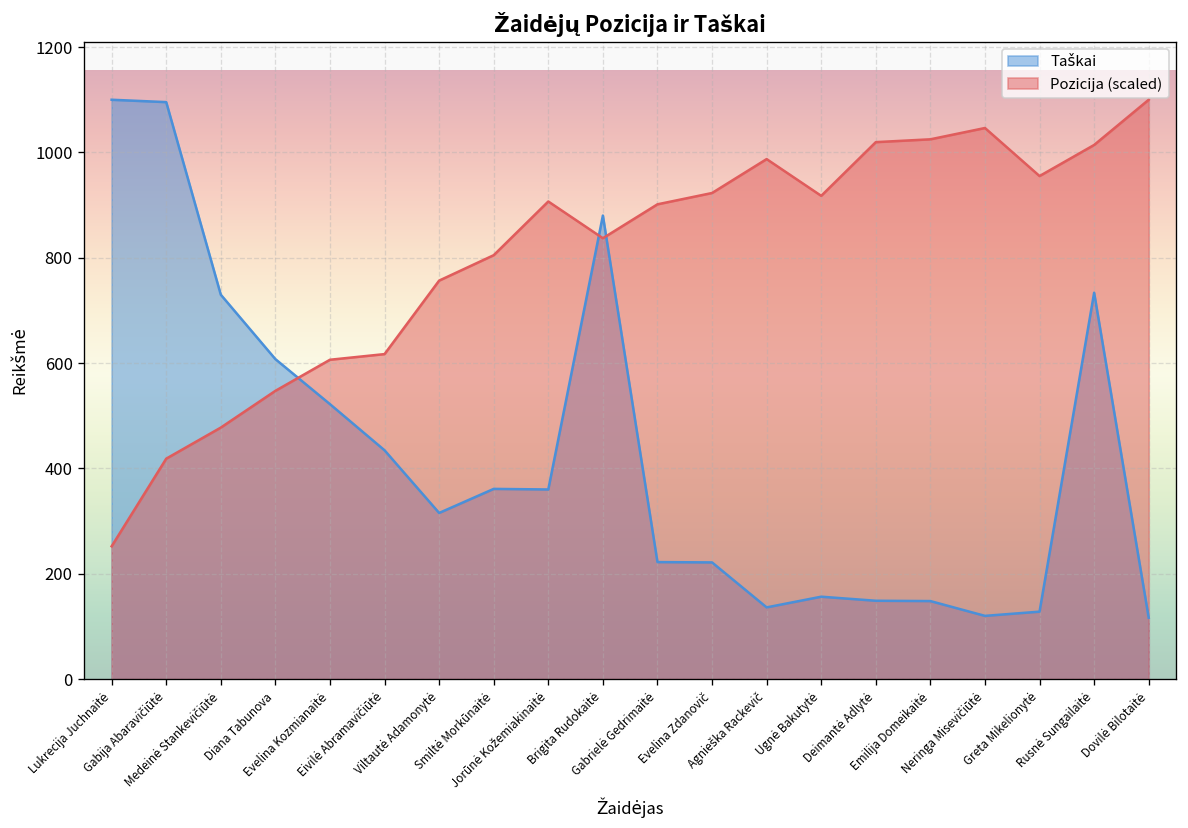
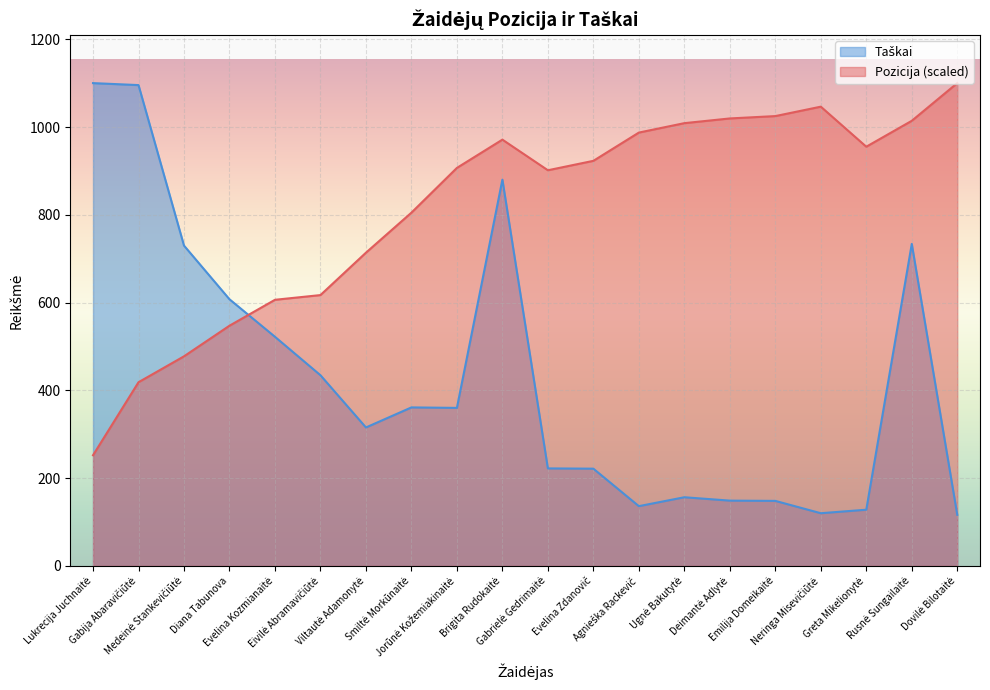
  {
    "Taškai": {
      "Lukrecija Juchnaitė": 1100,
      "Gabija Abaravičiūtė": 1100,
      "Medeinė Stankevičiūtė": 730,
      "Diana Tabunova": 610,
      "Evelina Kozmianaitė": 520,
      "Eivilė Abramavičiūtė": 430,
      "Viltautė Adamonytė": 320,
      "Smiltė Morkūnaitė": 360,
      "Jorūnė Kožemiakinaitė": 360,
      "Brigita Rudokaitė": 880,
      "Gabrielė Gedrimaitė": 220,
      "Evelina Zdanovič": 220,
      "Agnieška Rackevič": 140,
      "Ugnė Bakutytė": 160,
      "Deimantė Adlytė": 150,
      "Emilija Domeikaitė": 150,
      "Neringa Misevičiūtė": 120,
      "Greta Mikelionytė": 130,
      "Rusnė Sungailaitė": 730,
      "Dovilė Bilotaitė": 120
    },
    "Pozicija (scaled)": {
      "Lukrecija Juchnaitė": 250,
      "Gabija Abaravičiūtė": 420,
      "Medeinė Stankevičiūtė": 480,
      "Diana Tabunova": 550,
      "Evelina Kozmianaitė": 610,
      "Eivilė Abramavičiūtė": 620,
-     "Viltautė Adamonytė": 760,
+     "Viltautė Adamonytė": 710,
      "Smiltė Morkūnaitė": 800,
      "Jorūnė Kožemiakinaitė": 910,
-     "Brigita Rudokaitė": 840,
+     "Brigita Rudokaitė": 970,
      "Gabrielė Gedrimaitė": 900,
      "Evelina Zdanovič": 920,
      "Agnieška Rackevič": 990,
-     "Ugnė Bakutytė": 920,
+     "Ugnė Bakutytė": 1010,
      "Deimantė Adlytė": 1020,
      "Emilija Domeikaitė": 1020,
      "Neringa Misevičiūtė": 1050,
      "Greta Mikelionytė": 960,
      "Rusnė Sungailaitė": 1010
    }
  }
